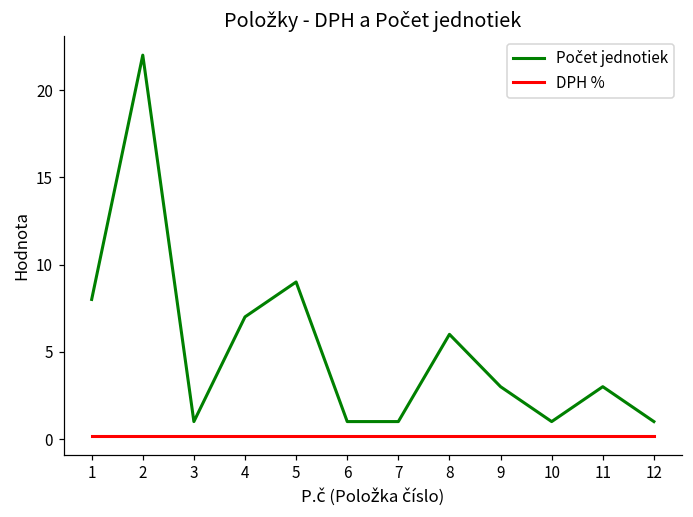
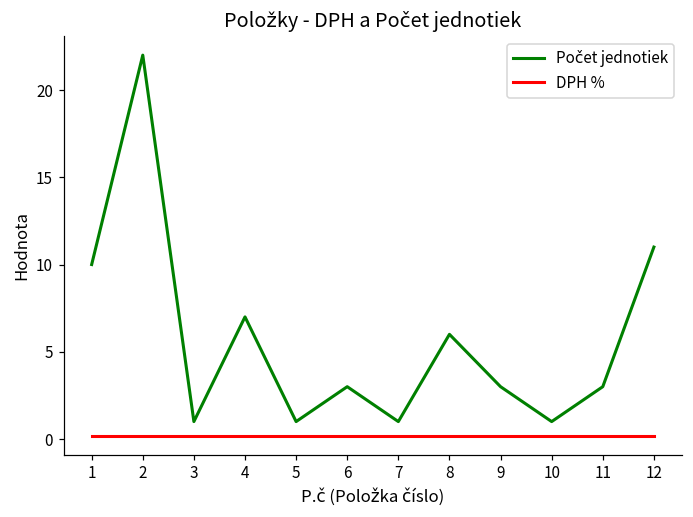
  {
    "Počet jednotiek": {
-     "1": 8,
+     "1": 10,
      "2": 22,
      "3": 1,
      "4": 7,
-     "5": 9,
-     "6": 1,
+     "5": 1,
+     "6": 3,
      "7": 1,
      "8": 6,
      "9": 3,
      "10": 1,
      "11": 3,
-     "12": 1
+     "12": 11
    },
    "DPH %": {
      "1": 0.2,
      "2": 0.2,
      "3": 0.2,
      "4": 0.2,
      "5": 0.2,
      "6": 0.2,
      "7": 0.2,
      "8": 0.2,
      "9": 0.2,
      "10": 0.2,
      "11": 0.2,
      "12": 0.2
    }
  }
